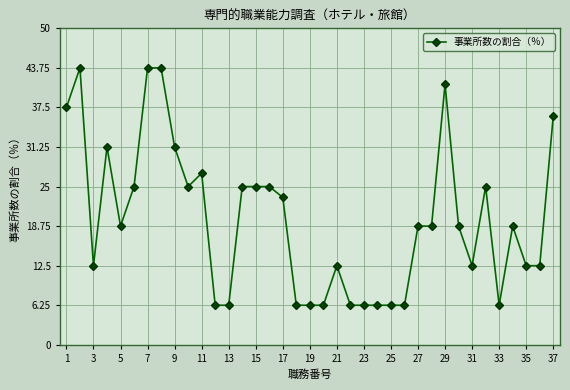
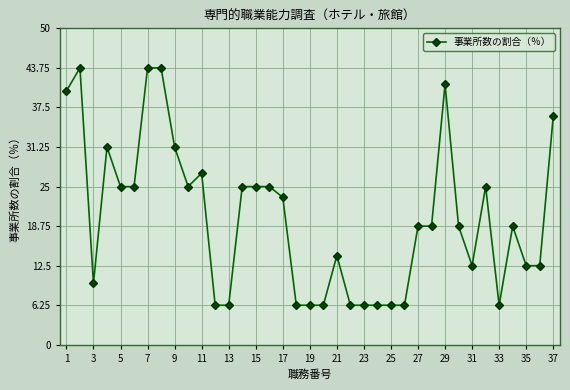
  {
-   "1": 38,
-   "3": 13,
-   "5": 19,
+   "1": 40,
+   "3": 10,
+   "5": 25,
    "7": 44,
    "9": 31,
    "11": 27,
    "13": 6,
    "15": 25,
    "17": 23,
    "19": 6,
-   "21": 13,
+   "21": 14,
    "23": 6,
    "25": 6,
    "27": 19,
    "29": 41,
    "31": 13,
    "33": 6,
    "35": 13,
    "37": 36
  }
